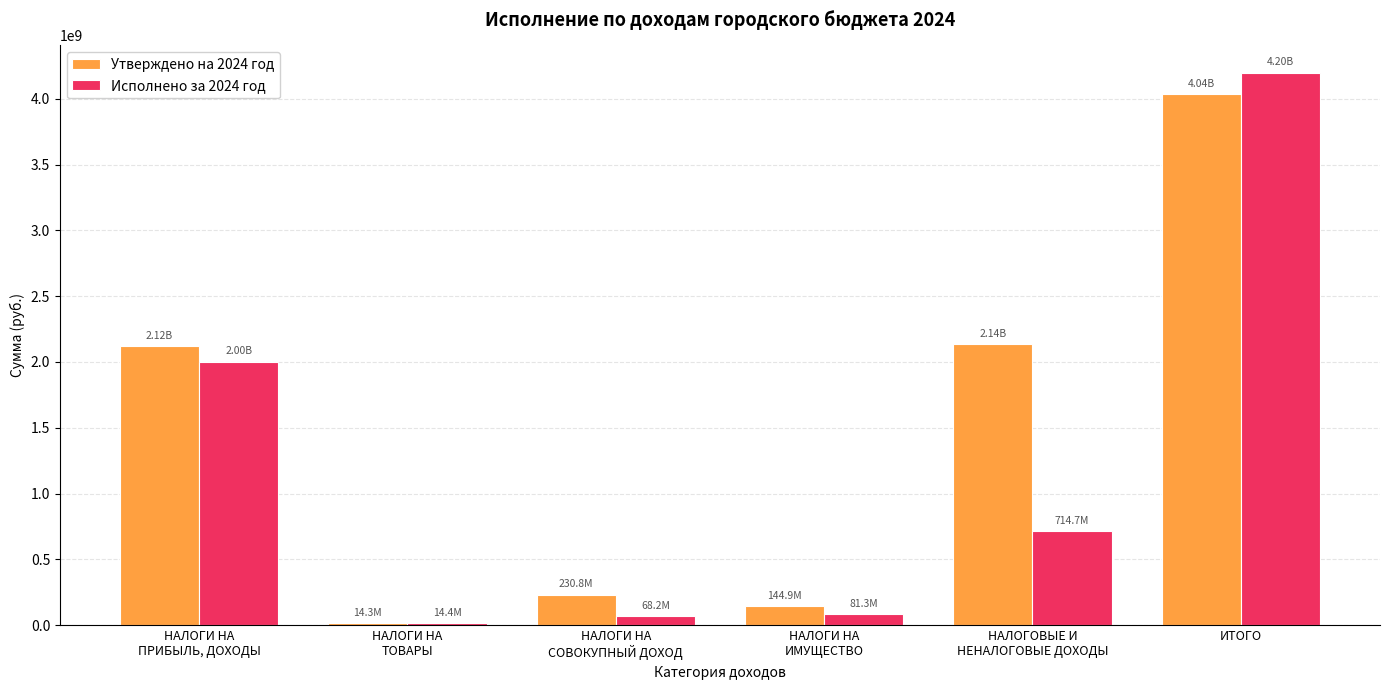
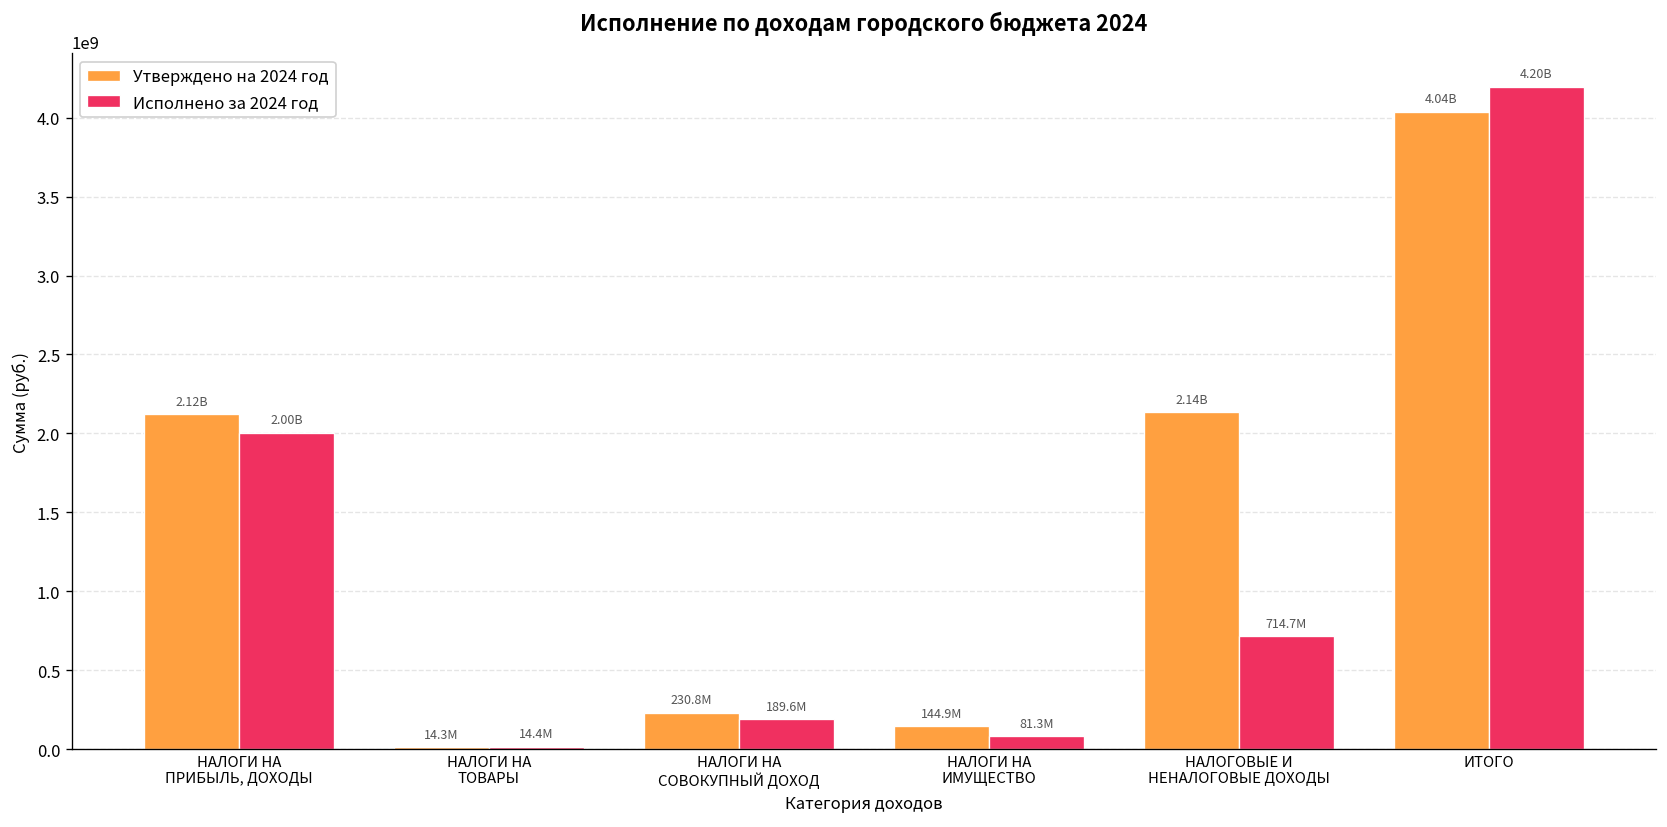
  {
    "Утверждено на 2024 год": {
      "НАЛОГИ НА ПРИБЫЛЬ, ДОХОДЫ": "2.12B",
      "НАЛОГИ НА ТОВАРЫ": "14.3M",
      "НАЛОГИ НА СОВОКУПНЫЙ ДОХОД": "230.8M",
      "НАЛОГИ НА ИМУЩЕСТВО": "144.9M",
      "НАЛОГОВЫЕ И НЕНАЛОГОВЫЕ ДОХОДЫ": "2.14B",
      "ИТОГО": "4.04B"
    },
    "Исполнено за 2024 год": {
      "НАЛОГИ НА ПРИБЫЛЬ, ДОХОДЫ": "2.00B",
      "НАЛОГИ НА ТОВАРЫ": "14.4M",
-     "НАЛОГИ НА СОВОКУПНЫЙ ДОХОД": "68.2M",
+     "НАЛОГИ НА СОВОКУПНЫЙ ДОХОД": "189.6M",
      "НАЛОГИ НА ИМУЩЕСТВО": "81.3M",
      "НАЛОГОВЫЕ И НЕНАЛОГОВЫЕ ДОХОДЫ": "714.7M",
      "ИТОГО": "4.20B"
    }
  }
